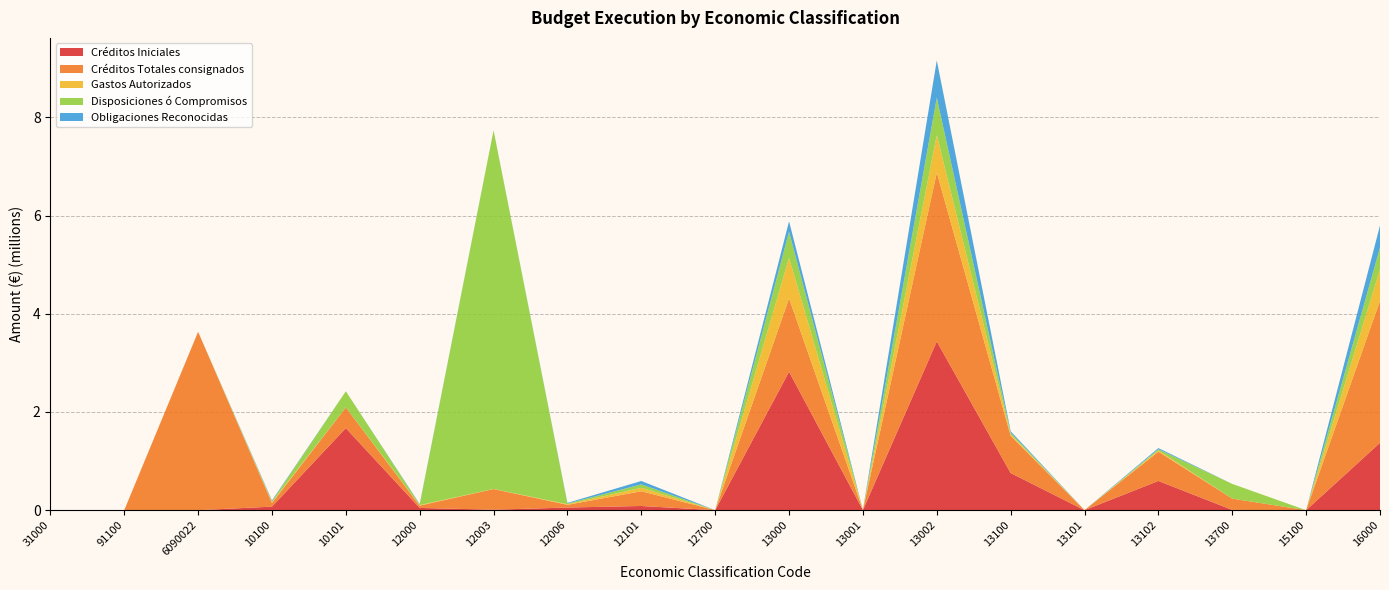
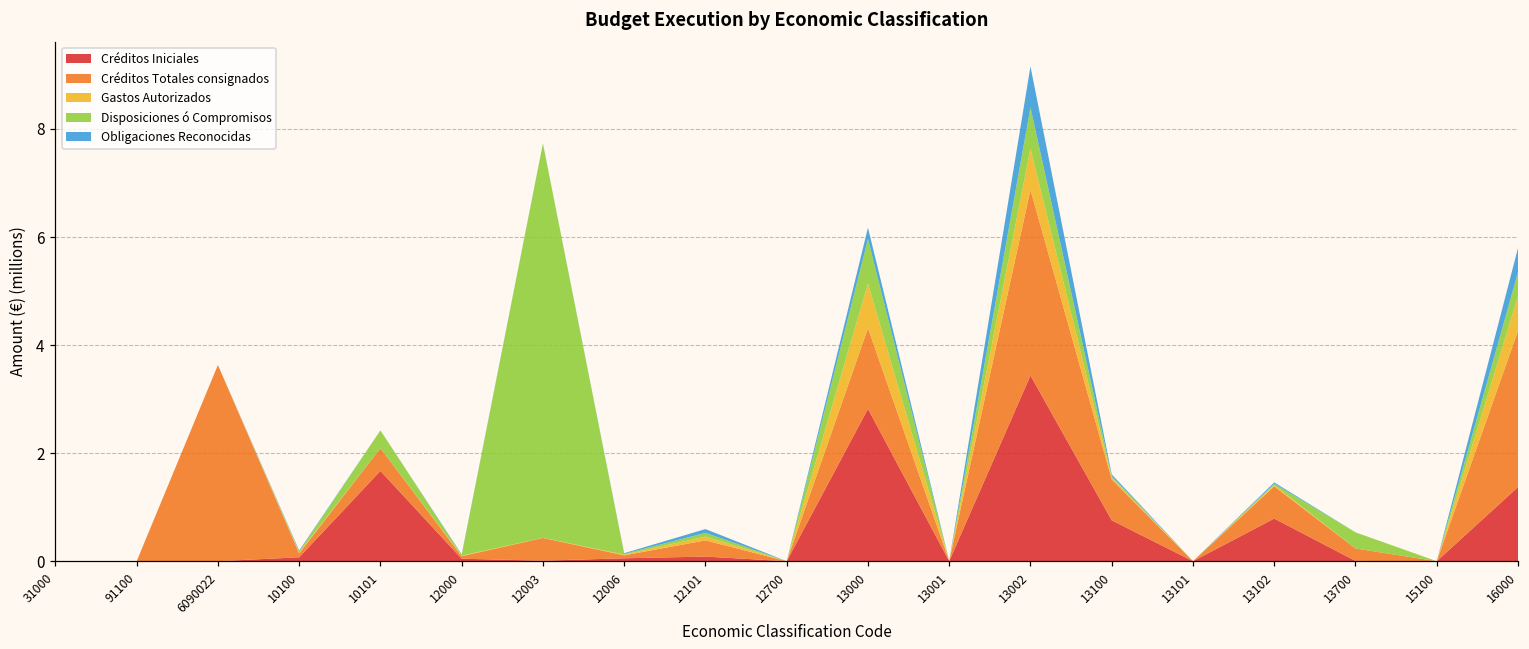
  {
    "Créditos Iniciales": {
      "6090022": 0.0,
      "10100": 0.1,
      "10101": 1.7,
      "12006": 0.1,
      "12101": 0.1,
      "13000": 2.8,
      "13002": 3.4,
      "13100": 0.8,
-     "13102": 0.6,
+     "13102": 0.8,
      "16000": 1.4
    },
    "Créditos Totales consignados": {
      "12101": 0.3,
      "13000": 1.5,
      "13002": 3.4,
      "16000": 2.9
    },
    "Gastos Autorizados": {
      "12101": 0.1,
      "13000": 0.8,
      "13002": 0.8,
      "16000": 0.6
    },
    "Disposiciones ó Compromisos": {
      "12101": 0.1,
-     "13000": 0.5,
+     "13000": 0.8,
      "13002": 0.8,
      "16000": 0.4
    },
    "Obligaciones Reconocidas": {
      "12101": 0.1,
      "13000": 0.2,
      "13002": 0.8,
      "16000": 0.4
    }
  }
